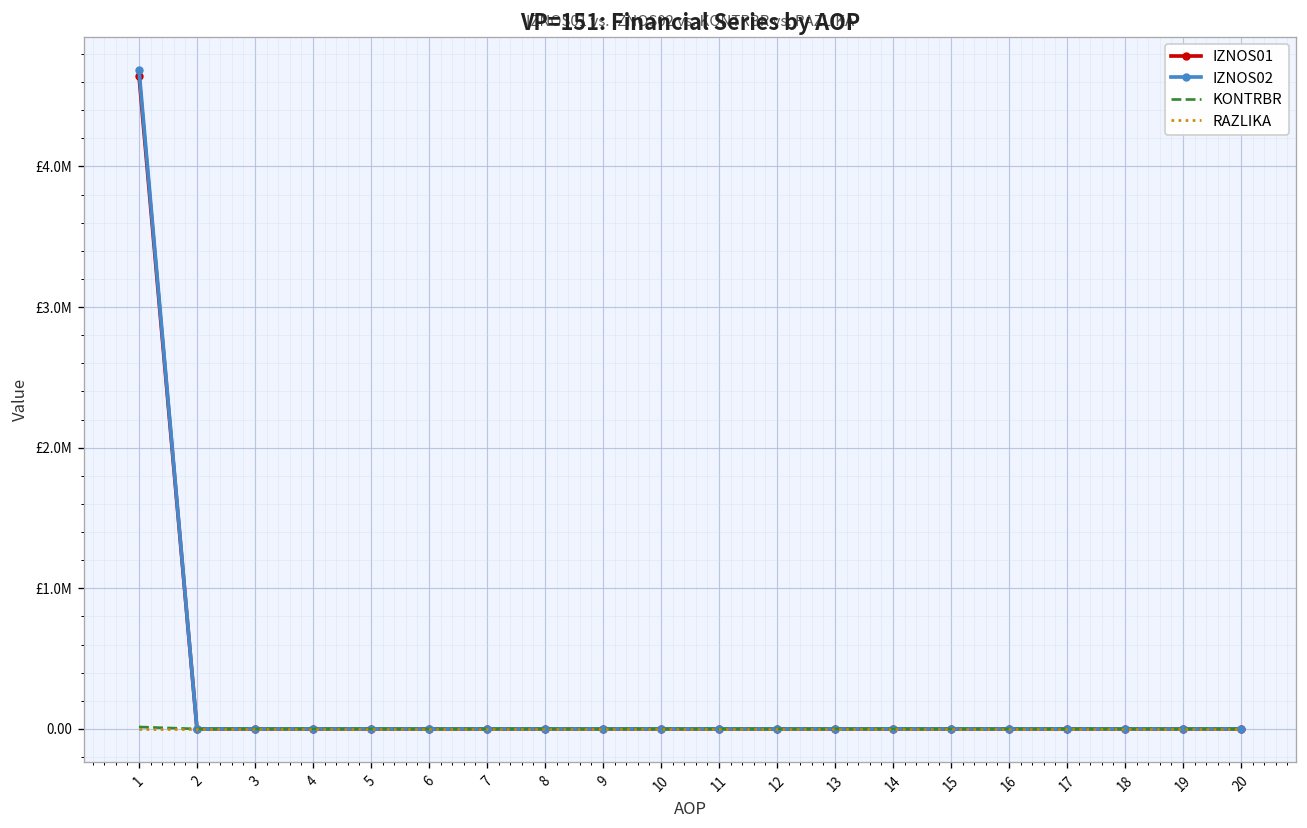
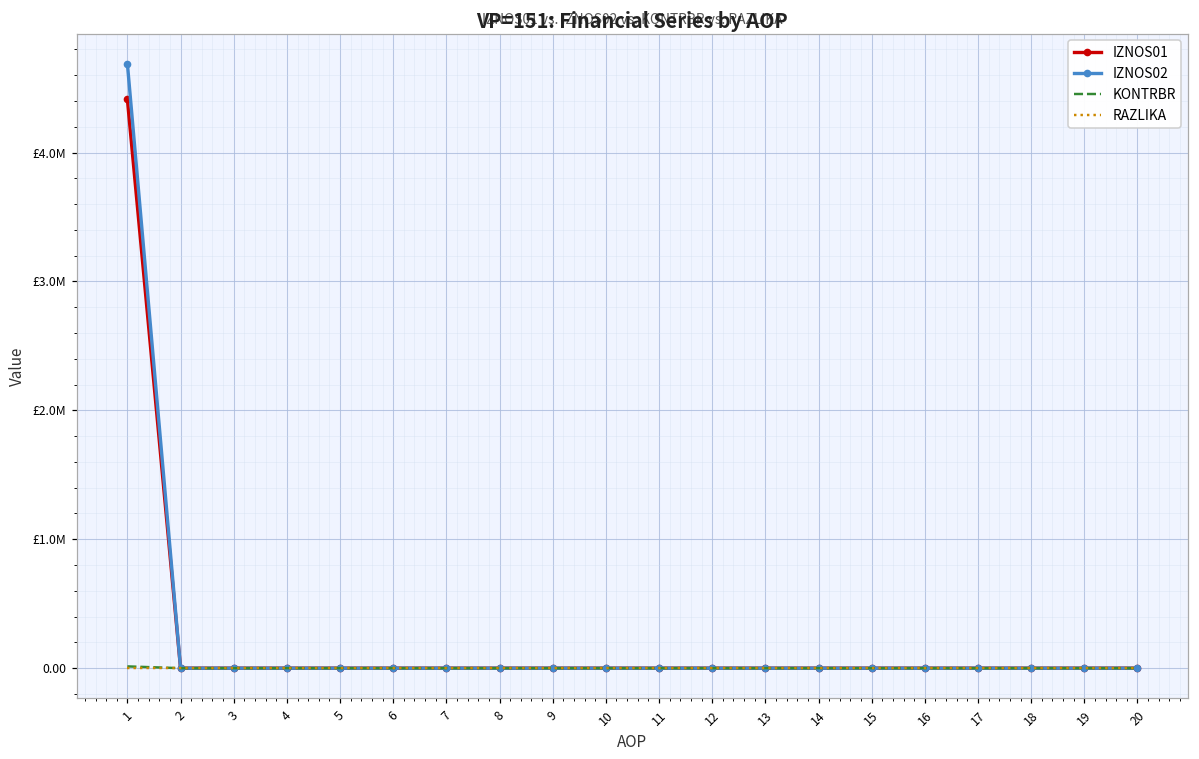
  {
    "IZNOS01": {
-     "1": "£4640000"
+     "1": "£4410000"
    },
    "IZNOS02": {
      "1": "£4690000"
    }
  }
